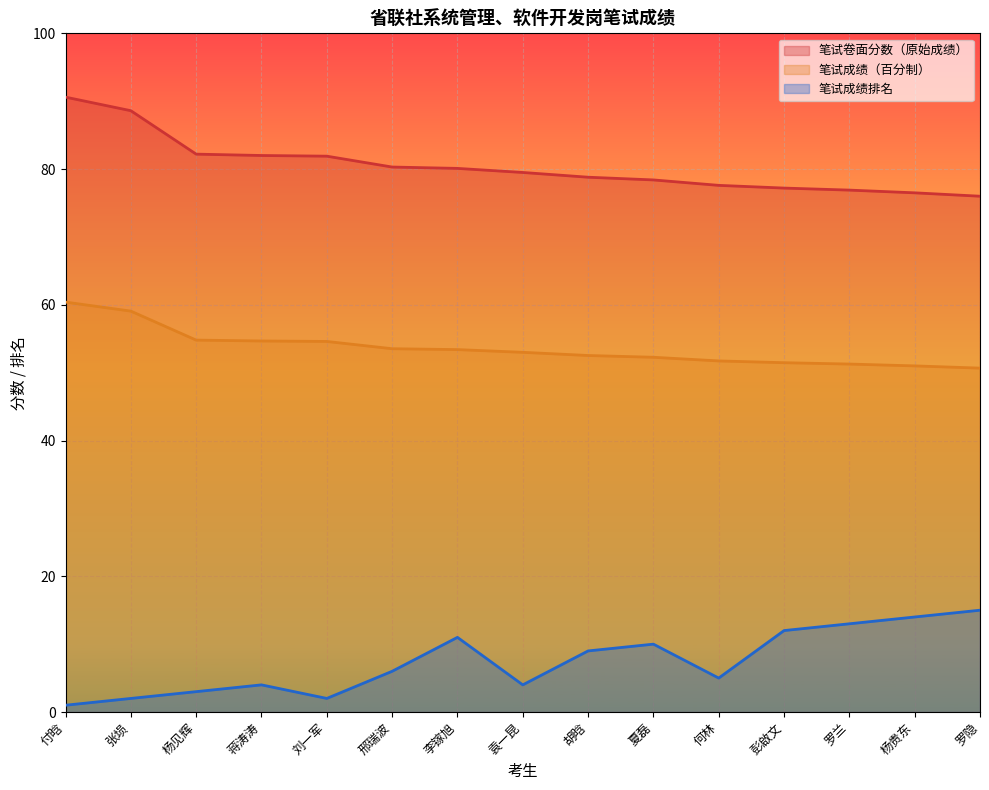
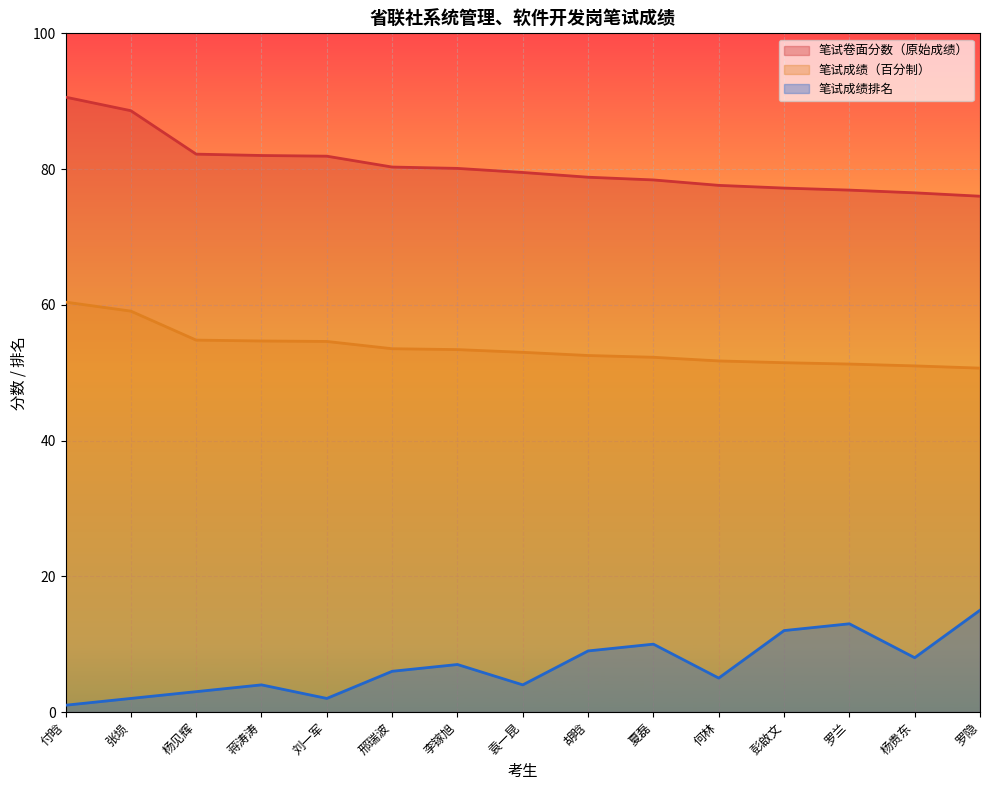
  {
    "笔试成绩排名": {
      "付晗": 1,
      "张埙": 2,
      "杨见辉": 3,
      "蒋涛涛": 4,
      "刘一军": 2,
      "邢瑞波": 6,
-     "李镓旭": 11,
+     "李镓旭": 7,
      "袁一昆": 4,
      "胡晗": 9,
      "夏磊": 10,
      "何林": 5,
      "彭啟文": 12,
      "罗兰": 13,
-     "杨贵东": 14,
+     "杨贵东": 8,
      "罗隐": 15
    }
  }
